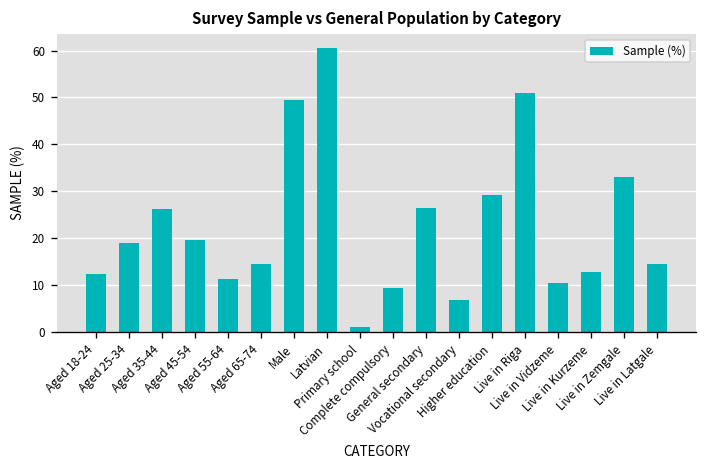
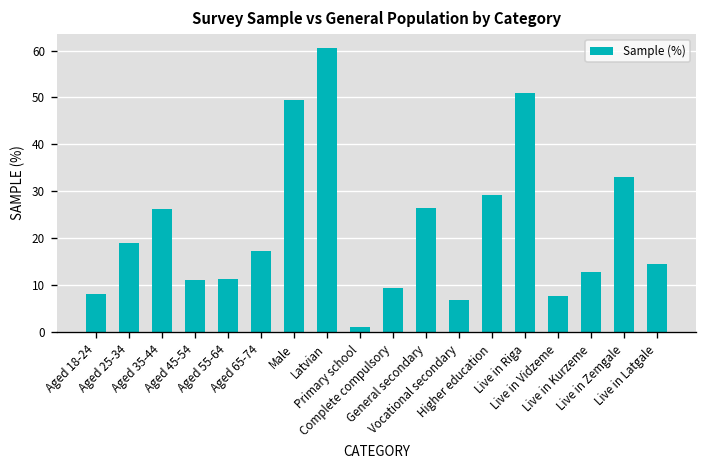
  {
-   "Aged 18-24": 12,
+   "Aged 18-24": 8,
    "Aged 25-34": 19,
    "Aged 35-44": 26,
-   "Aged 45-54": 20,
+   "Aged 45-54": 11,
    "Aged 55-64": 11,
-   "Aged 65-74": 15,
+   "Aged 65-74": 17,
    "Male": 50,
    "Latvian": 61,
    "Primary school": 1,
    "Complete compulsory": 9,
    "General secondary": 26,
    "Vocational secondary": 7,
    "Higher education": 29,
    "Live in Riga": 51,
-   "Live in Vidzeme": 11,
+   "Live in Vidzeme": 8,
    "Live in Kurzeme": 13,
    "Live in Zemgale": 33,
    "Live in Latgale": 14
  }
